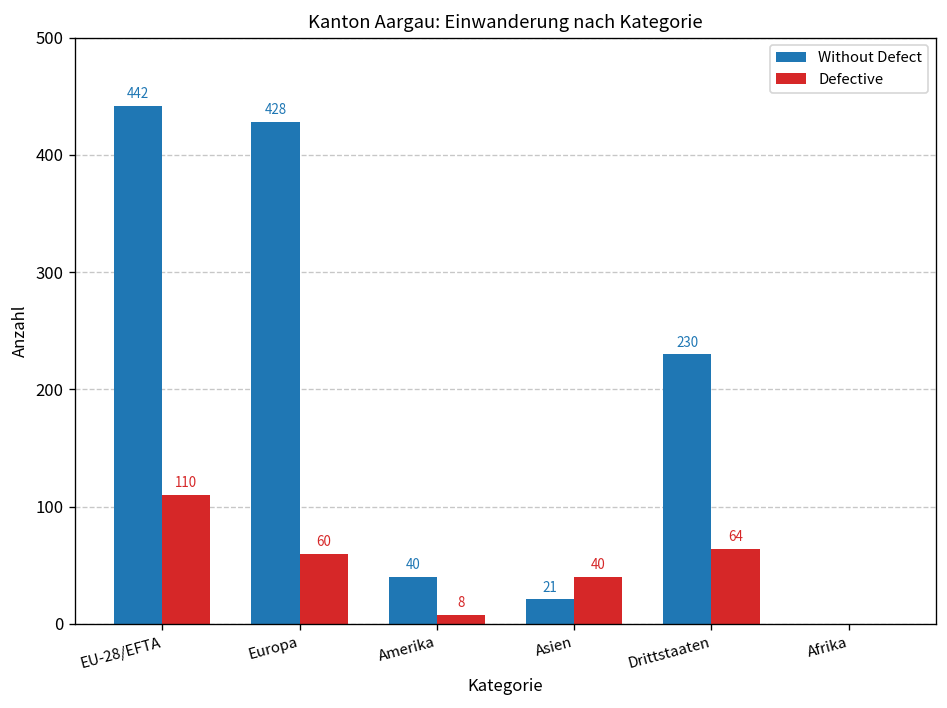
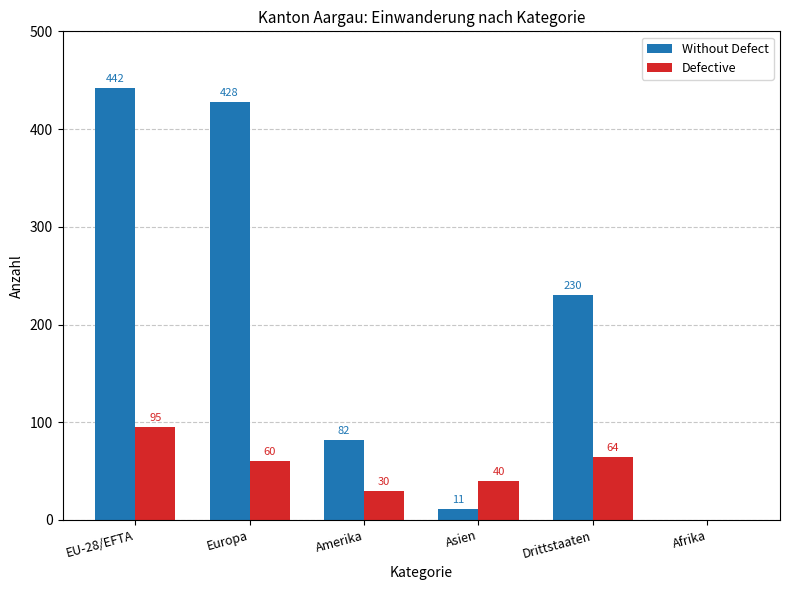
  {
    "Without Defect": {
      "EU-28/EFTA": 442,
      "Europa": 428,
-     "Amerika": 40,
-     "Asien": 21,
+     "Amerika": 82,
+     "Asien": 11,
      "Drittstaaten": 230
    },
    "Defective": {
-     "EU-28/EFTA": 110,
+     "EU-28/EFTA": 95,
      "Europa": 60,
-     "Amerika": 8,
+     "Amerika": 30,
      "Asien": 40,
      "Drittstaaten": 64
    }
  }
